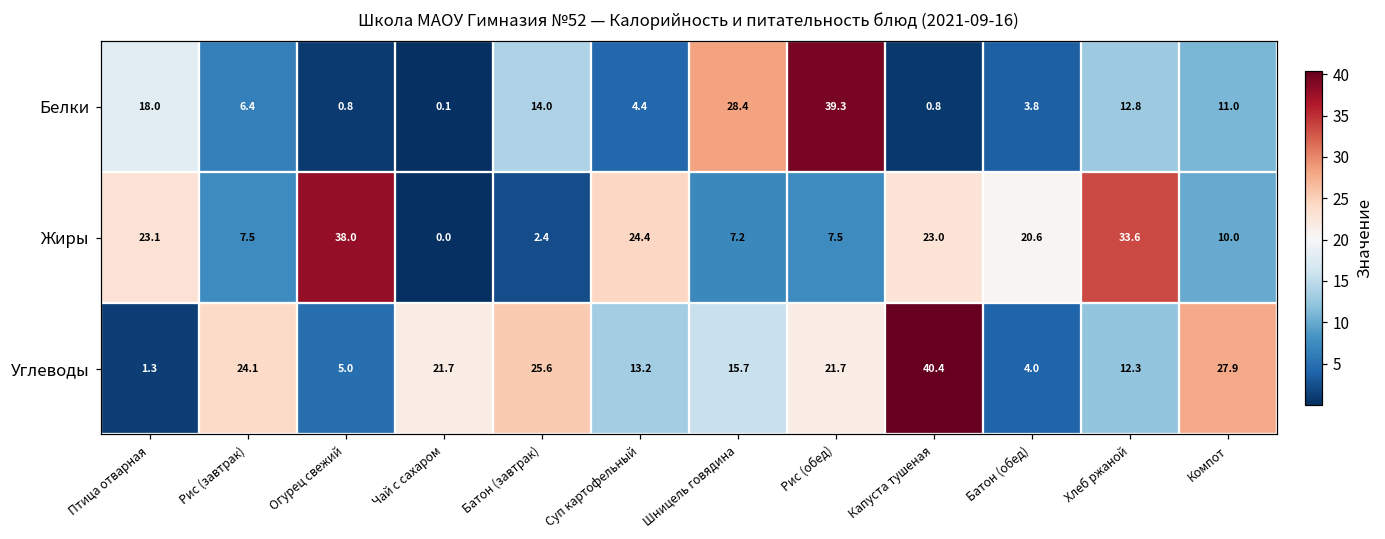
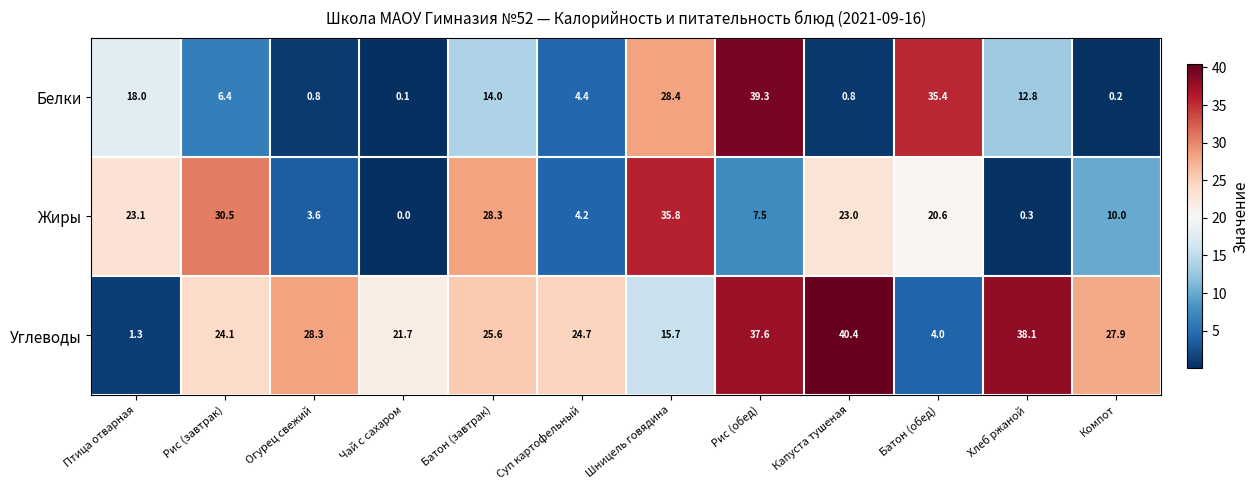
  {
    "Белки": {
      "Птица отварная": 18.0,
      "Рис (завтрак)": 6.4,
      "Огурец свежий": 0.8,
      "Чай с сахаром": 0.1,
      "Батон (завтрак)": 14.0,
      "Суп картофельный": 4.4,
      "Шницель говядина": 28.4,
      "Рис (обед)": 39.3,
      "Капуста тушеная": 0.8,
-     "Батон (обед)": 3.8,
+     "Батон (обед)": 35.4,
      "Хлеб ржаной": 12.8,
-     "Компот": 11.0
+     "Компот": 0.2
    },
    "Жиры": {
      "Птица отварная": 23.1,
-     "Рис (завтрак)": 7.5,
-     "Огурец свежий": 38.0,
+     "Рис (завтрак)": 30.5,
+     "Огурец свежий": 3.6,
      "Чай с сахаром": 0.0,
-     "Батон (завтрак)": 2.4,
-     "Суп картофельный": 24.4,
-     "Шницель говядина": 7.2,
+     "Батон (завтрак)": 28.3,
+     "Суп картофельный": 4.2,
+     "Шницель говядина": 35.8,
      "Рис (обед)": 7.5,
      "Капуста тушеная": 23.0,
      "Батон (обед)": 20.6,
-     "Хлеб ржаной": 33.6,
+     "Хлеб ржаной": 0.3,
      "Компот": 10.0
    },
    "Углеводы": {
      "Птица отварная": 1.3,
      "Рис (завтрак)": 24.1,
-     "Огурец свежий": 5.0,
+     "Огурец свежий": 28.3,
      "Чай с сахаром": 21.7,
      "Батон (завтрак)": 25.6,
-     "Суп картофельный": 13.2,
+     "Суп картофельный": 24.7,
      "Шницель говядина": 15.7,
-     "Рис (обед)": 21.7,
+     "Рис (обед)": 37.6,
      "Капуста тушеная": 40.4,
      "Батон (обед)": 4.0,
-     "Хлеб ржаной": 12.3,
+     "Хлеб ржаной": 38.1,
      "Компот": 27.9
    }
  }
